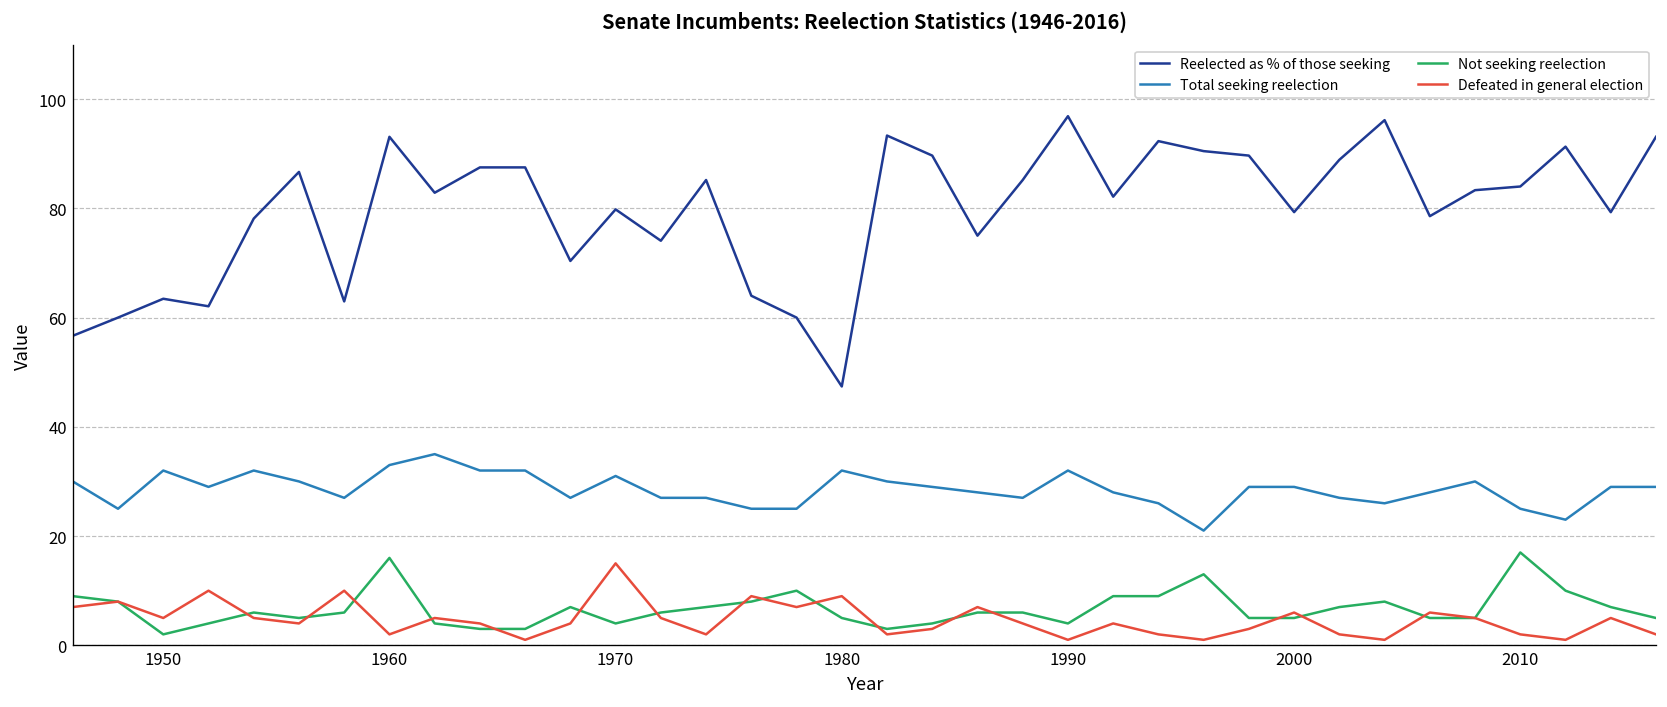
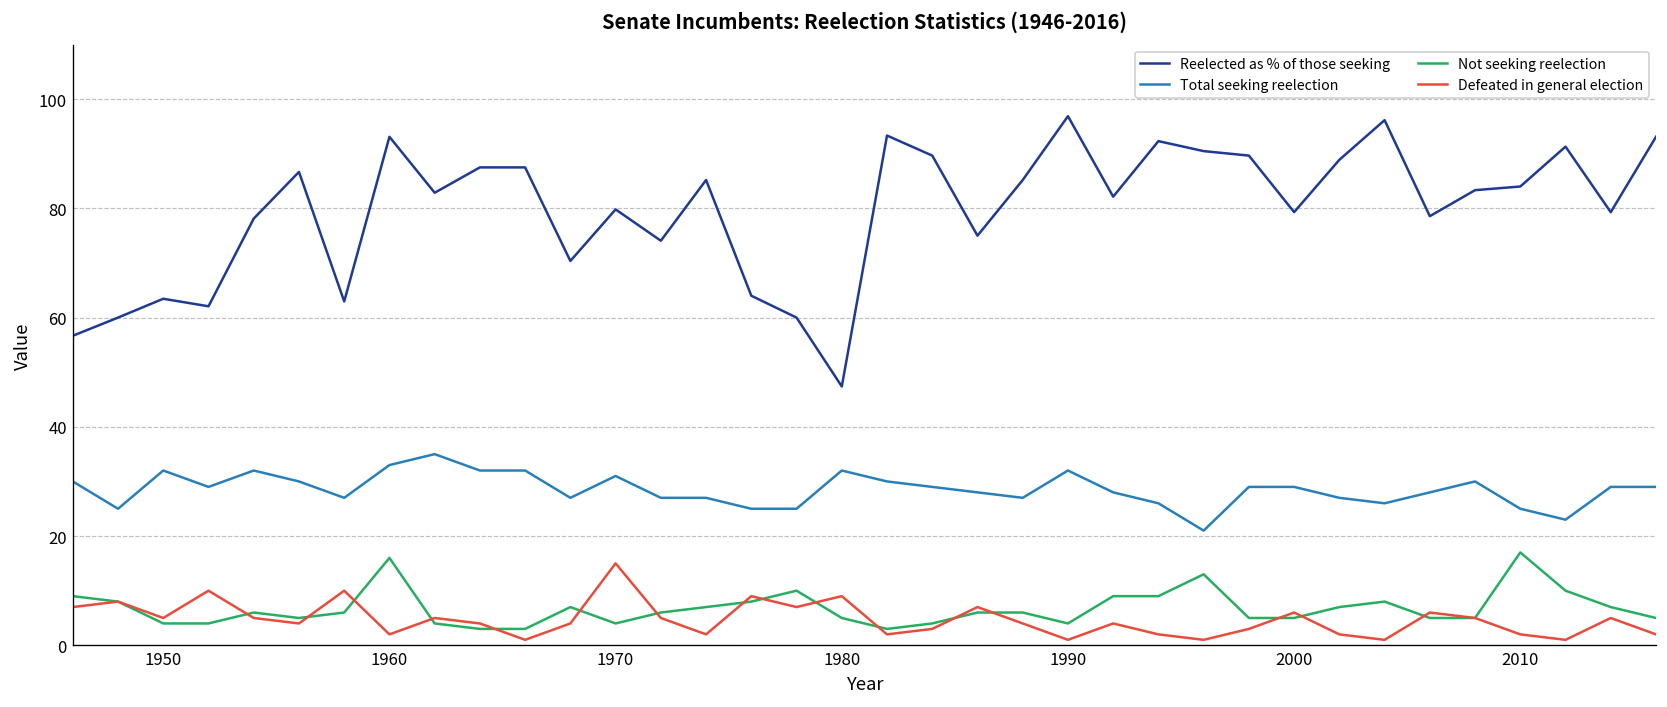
  {
    "Reelected as % of those seeking": {
      "1950": 63,
      "1960": 93,
      "1970": 80,
      "1980": 47,
      "1990": 97,
      "2000": 79,
      "2010": 84
    },
    "Total seeking reelection": {
      "1950": 32,
      "1960": 33,
      "1970": 31,
      "1980": 32,
      "1990": 32,
      "2000": 29,
      "2010": 25
    },
    "Not seeking reelection": {
-     "1950": 2,
+     "1950": 4,
      "1960": 16,
      "1970": 4,
      "1980": 5,
      "1990": 4,
      "2000": 5,
      "2010": 17
    },
    "Defeated in general election": {
      "1950": 5,
      "1960": 2,
      "1970": 15,
      "1980": 9,
      "1990": 1,
      "2000": 6,
      "2010": 2
    }
  }
